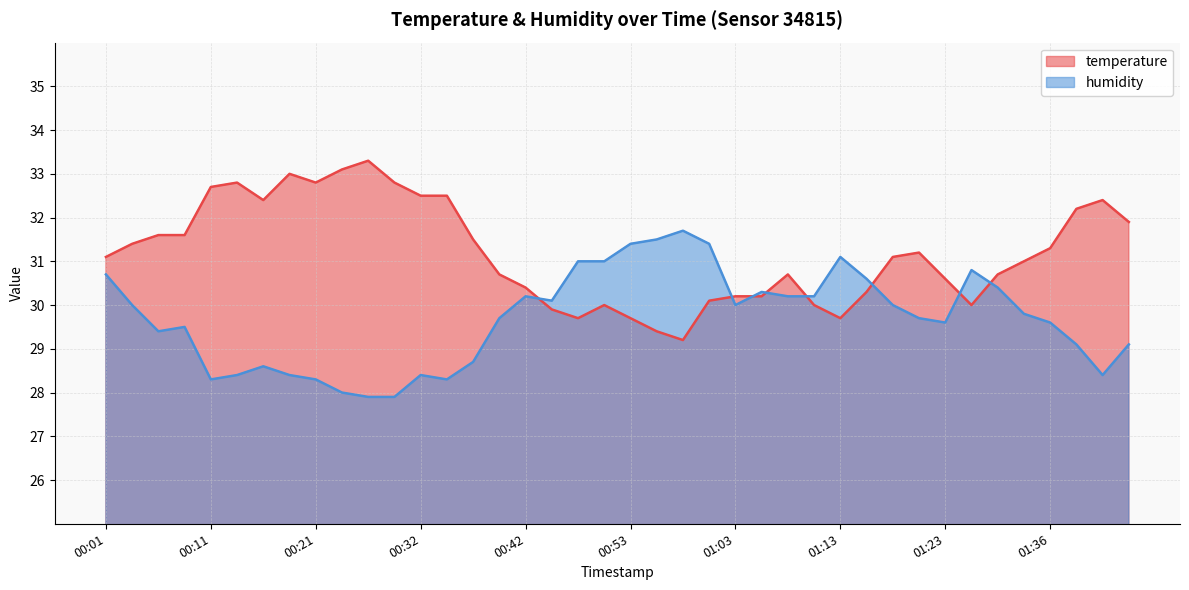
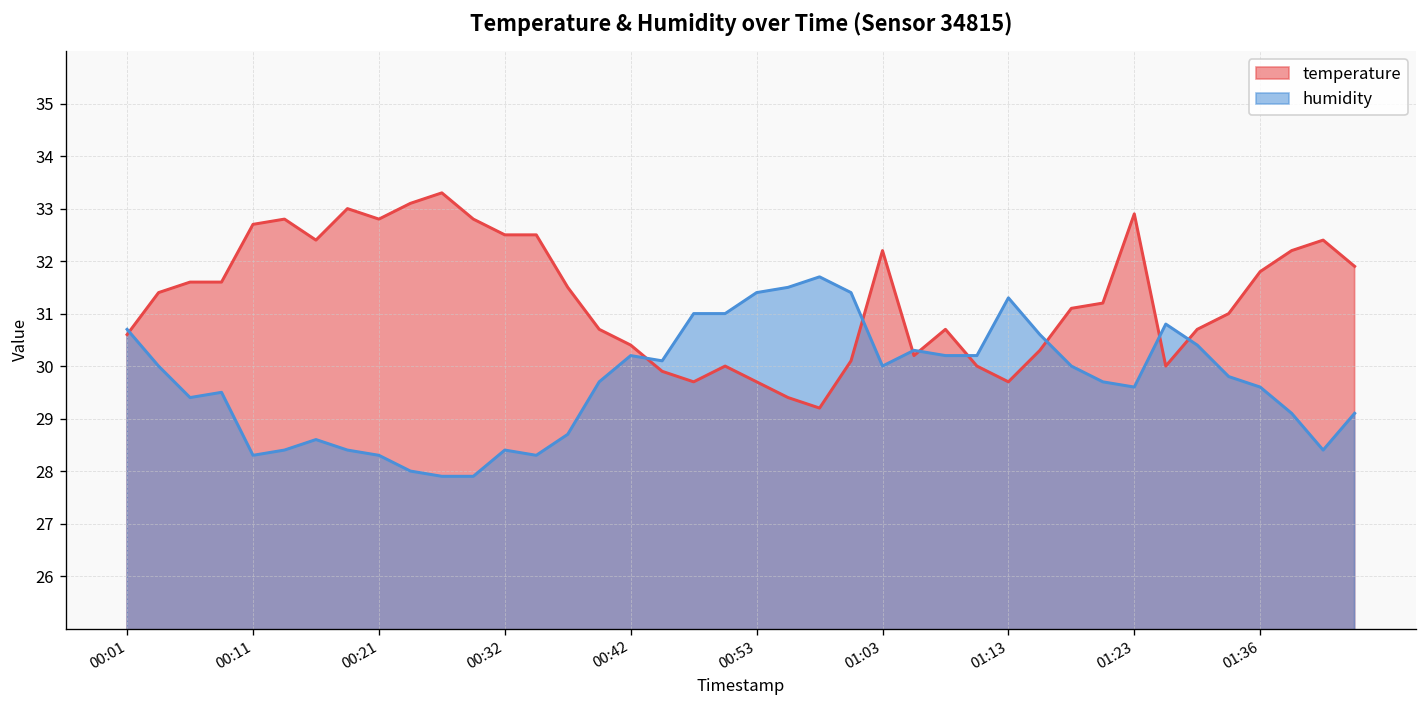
  {
    "temperature": {
-     "00:01": 31.1,
+     "00:01": 30.6,
      "00:11": 32.7,
      "00:21": 32.8,
      "00:32": 32.5,
      "00:42": 30.4,
      "00:53": 29.7,
-     "01:03": 30.2,
+     "01:03": 32.2,
      "01:13": 29.7,
-     "01:23": 30.6,
-     "01:36": 31.3
+     "01:23": 32.9,
+     "01:36": 31.8
    },
    "humidity": {
      "00:01": 30.7,
      "00:11": 28.3,
      "00:21": 28.3,
      "00:32": 28.4,
      "00:42": 30.2,
      "00:53": 31.4,
      "01:03": 30.0,
-     "01:13": 31.1,
+     "01:13": 31.3,
      "01:23": 29.6,
      "01:36": 29.6
    }
  }
